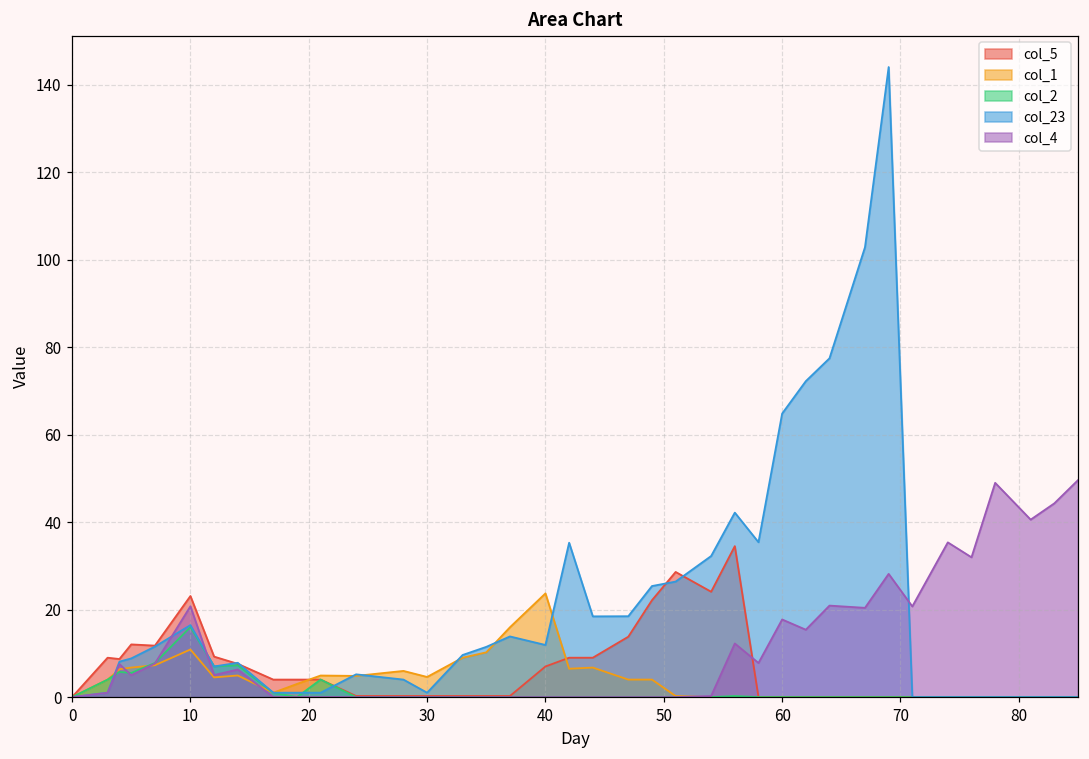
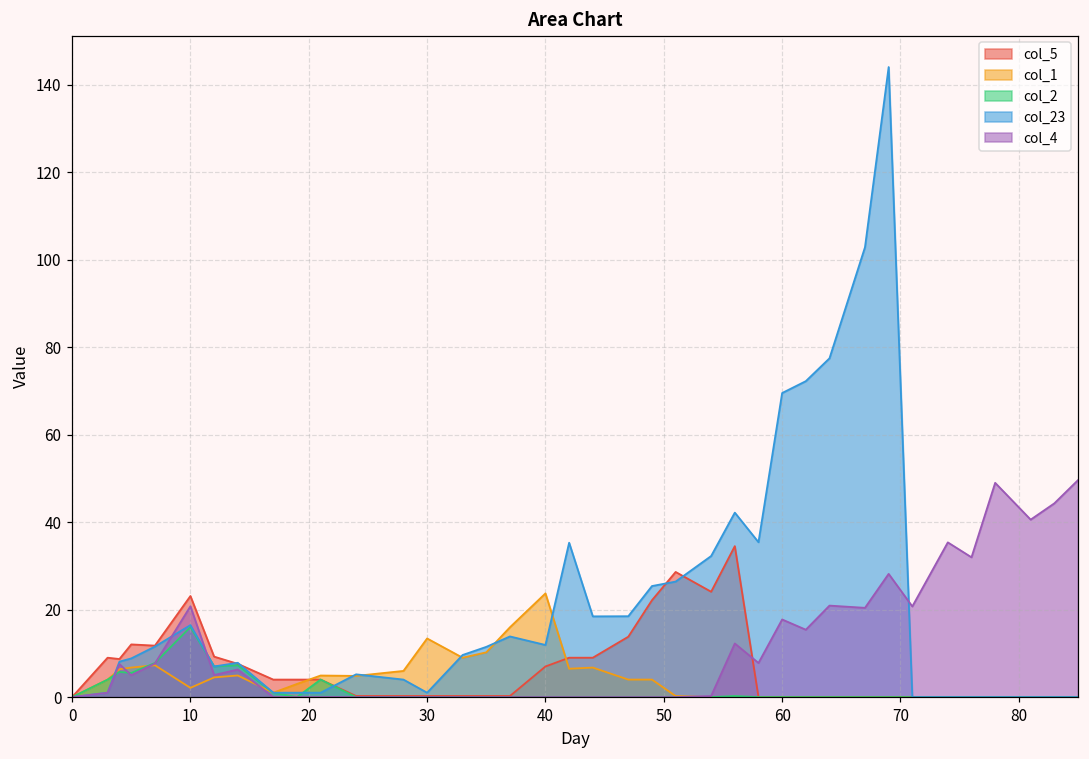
  {
    "col_5": {
      "10": 23,
      "40": 7
    },
    "col_1": {
-     "10": 11,
-     "30": 5,
+     "10": 2,
+     "30": 13,
      "40": 24
    },
    "col_23": {
      "30": 1,
      "40": 12,
-     "60": 65
+     "60": 70
    },
    "col_4": {
      "10": 21,
      "60": 18
    }
  }
